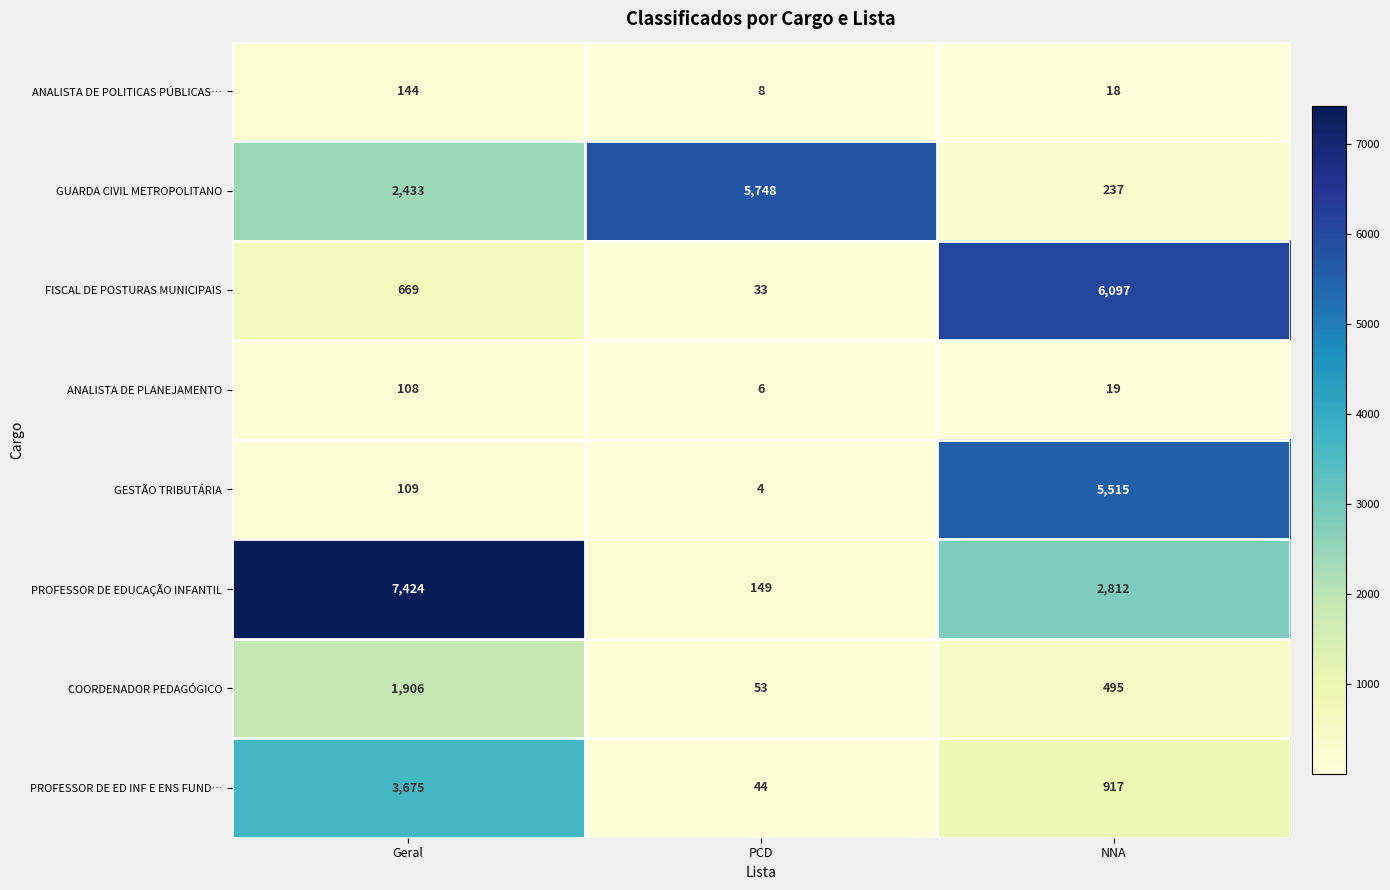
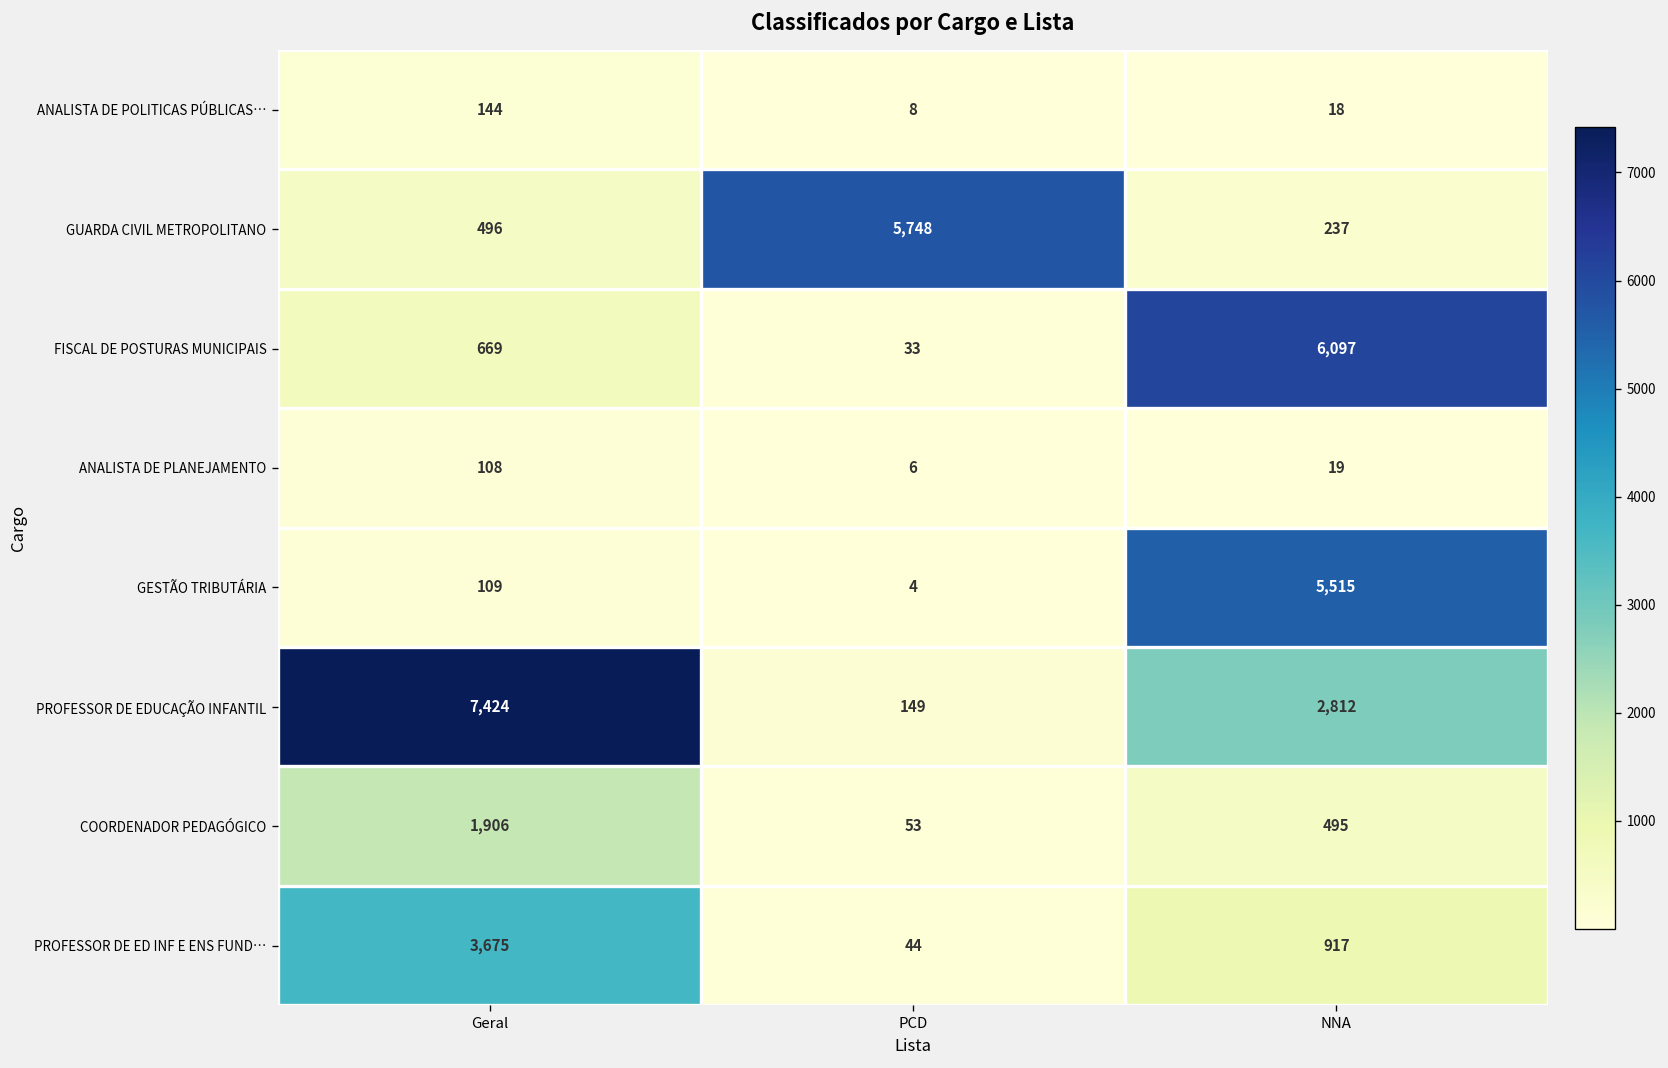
  {
    "ANALISTA DE POLITICAS PÚBLICAS…": {
      "Geral": "144",
      "PCD": "8",
      "NNA": "18"
    },
    "GUARDA CIVIL METROPOLITANO": {
-     "Geral": "2,433",
+     "Geral": "496",
      "PCD": "5,748",
      "NNA": "237"
    },
    "FISCAL DE POSTURAS MUNICIPAIS": {
      "Geral": "669",
      "PCD": "33",
      "NNA": "6,097"
    },
    "ANALISTA DE PLANEJAMENTO": {
      "Geral": "108",
      "PCD": "6",
      "NNA": "19"
    },
    "GESTÃO TRIBUTÁRIA": {
      "Geral": "109",
      "PCD": "4",
      "NNA": "5,515"
    },
    "PROFESSOR DE EDUCAÇÃO INFANTIL": {
      "Geral": "7,424",
      "PCD": "149",
      "NNA": "2,812"
    },
    "COORDENADOR PEDAGÓGICO": {
      "Geral": "1,906",
      "PCD": "53",
      "NNA": "495"
    },
    "PROFESSOR DE ED INF E ENS FUND…": {
      "Geral": "3,675",
      "PCD": "44",
      "NNA": "917"
    }
  }
